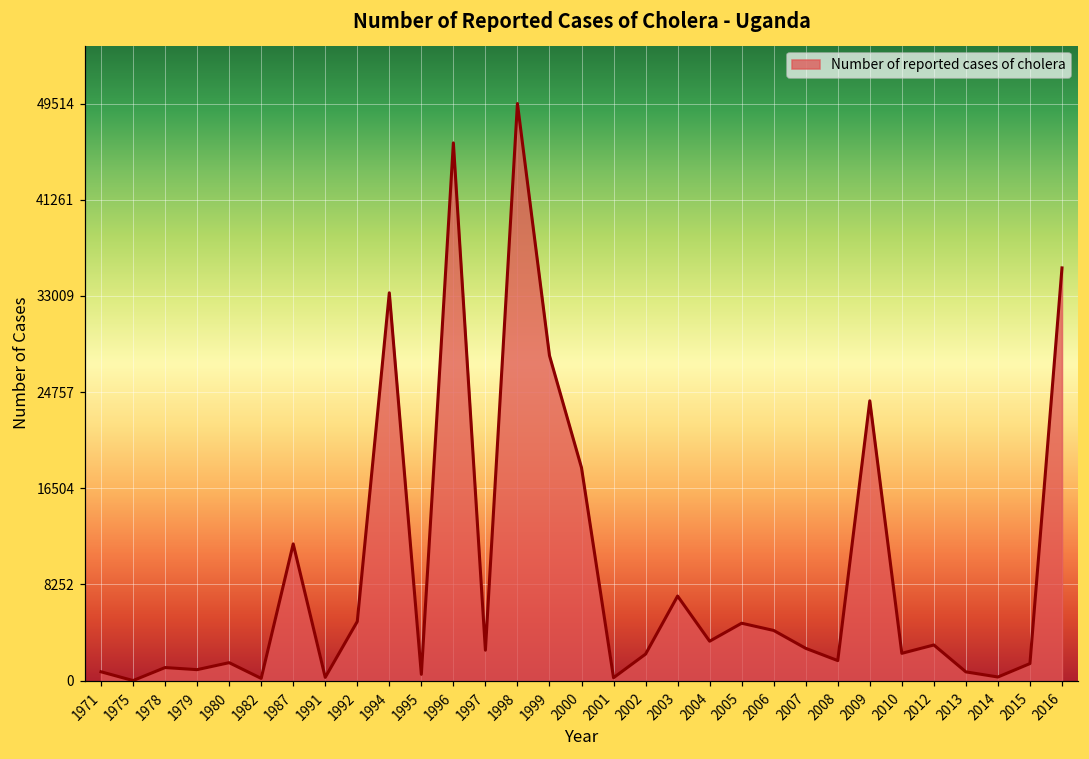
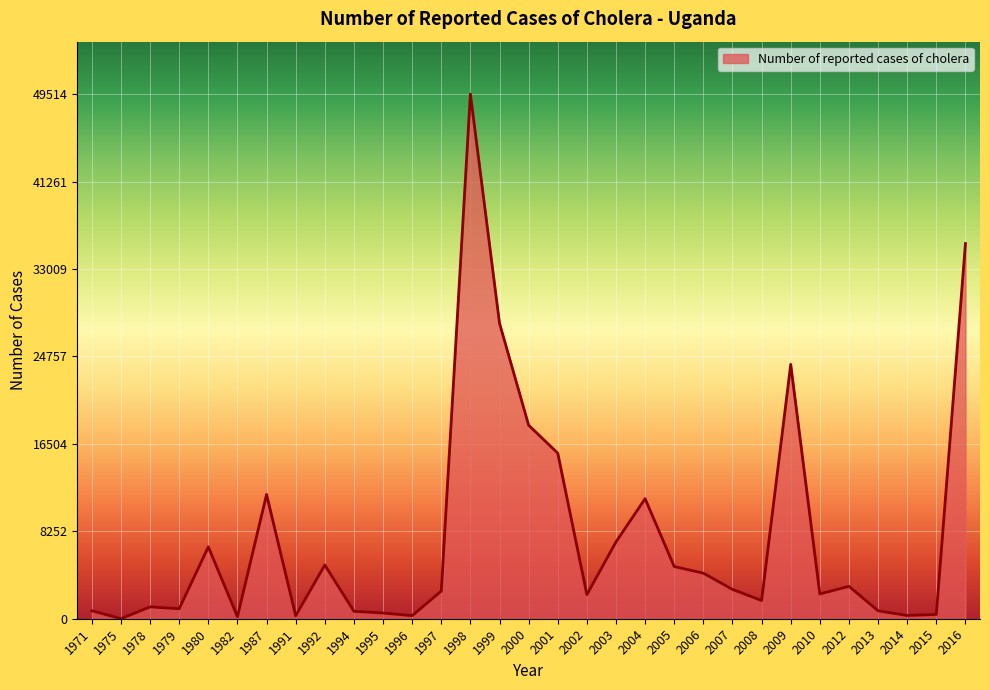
  {
    "1971": 800,
    "1975": 0,
    "1978": 1100,
    "1979": 900,
-   "1980": 1500,
+   "1980": 6800,
    "1982": 200,
    "1987": 11700,
    "1991": 300,
    "1992": 5100,
-   "1994": 33300,
+   "1994": 700,
    "1995": 500,
-   "1996": 46100,
+   "1996": 300,
    "1997": 2600,
    "1998": 49500,
    "1999": 27900,
    "2000": 18300,
-   "2001": 200,
+   "2001": 15600,
    "2002": 2300,
    "2003": 7300,
-   "2004": 3400,
+   "2004": 11300,
    "2005": 4900,
    "2006": 4300,
    "2007": 2800,
    "2008": 1700,
    "2009": 24000,
    "2010": 2300,
    "2012": 3100,
    "2013": 700,
    "2014": 300,
-   "2015": 1500,
+   "2015": 400,
    "2016": 35400
  }
